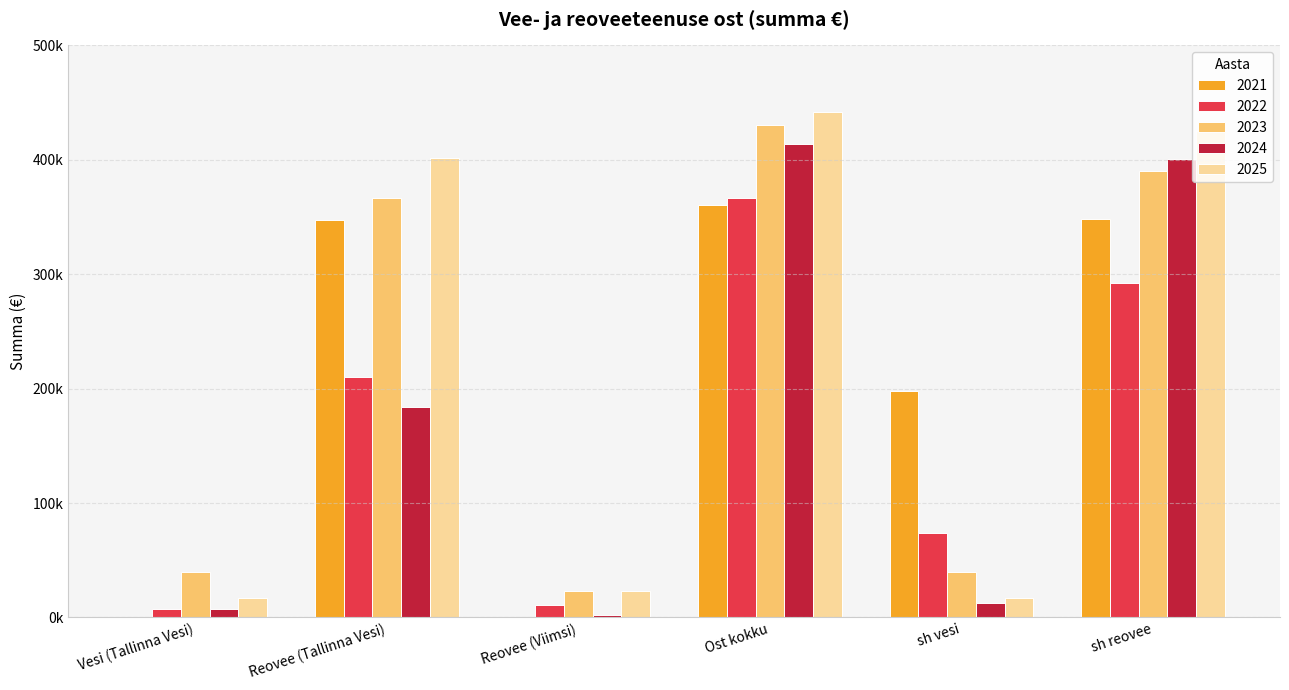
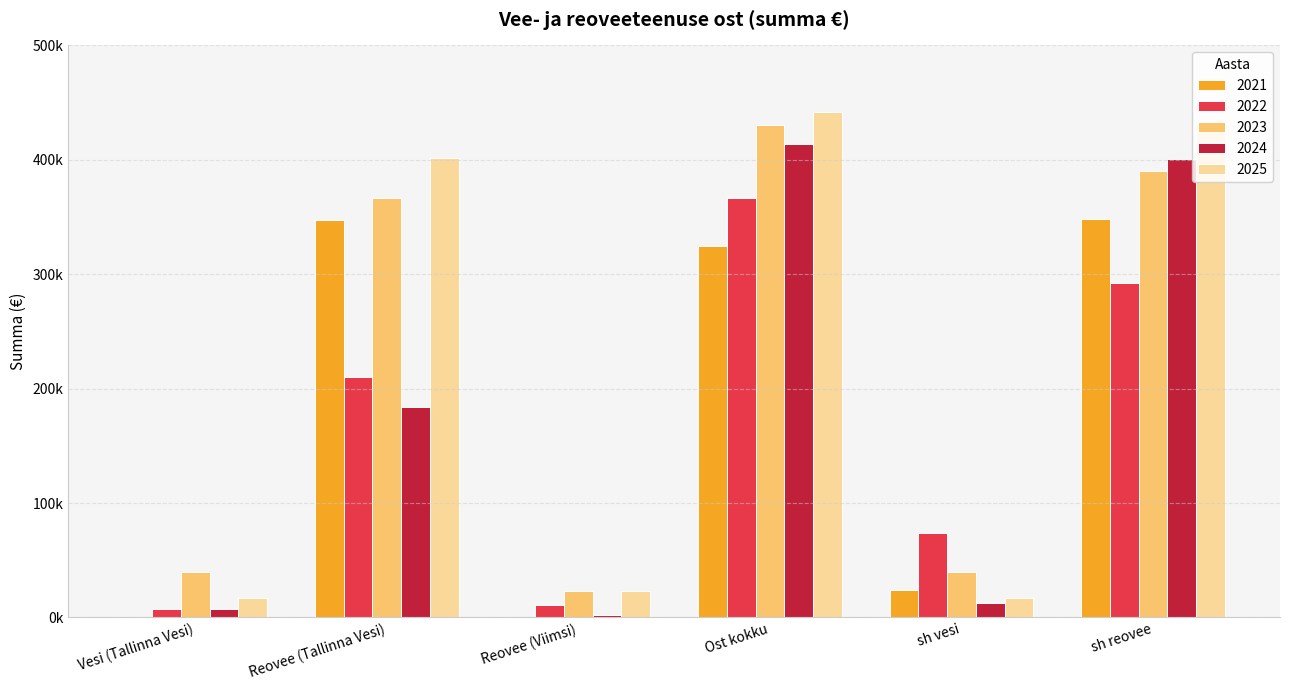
  {
    "2021": {
      "Vesi (Tallinna Vesi)": 0,
      "Reovee (Tallinna Vesi)": 347000,
      "Reovee (Viimsi)": 0,
-     "Ost kokku": 360000,
-     "sh vesi": 198000,
+     "Ost kokku": 324000,
+     "sh vesi": 24000,
      "sh reovee": 348000
    }
  }
